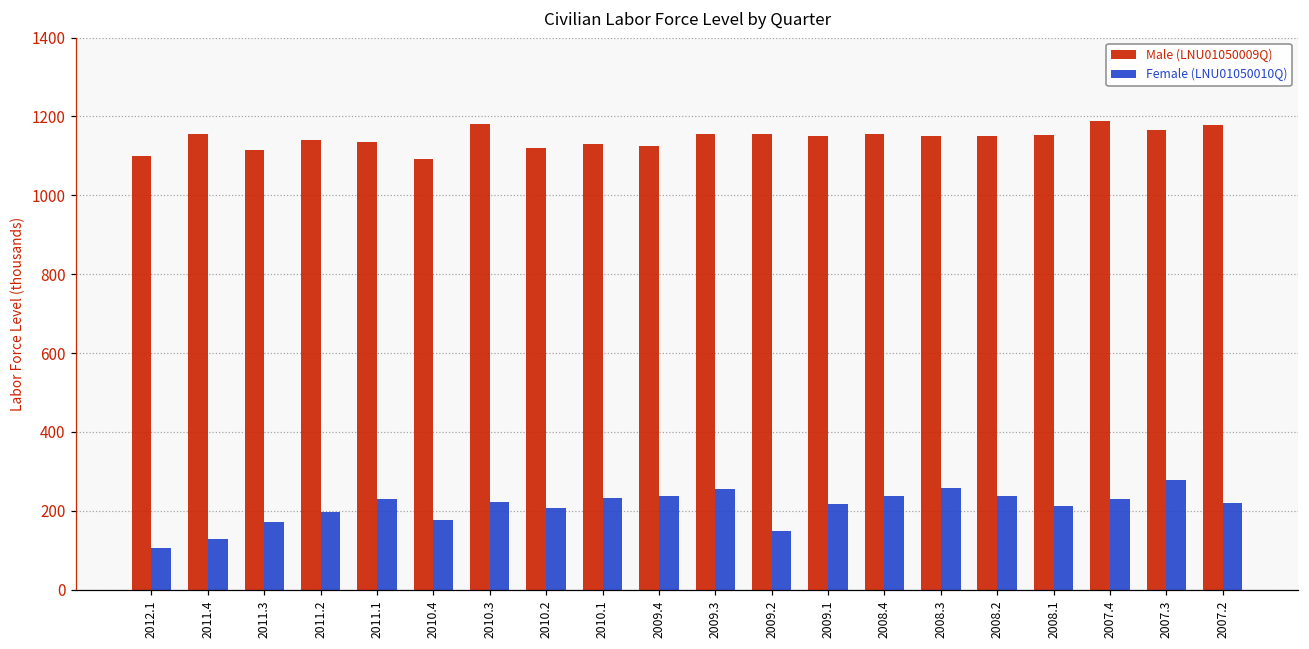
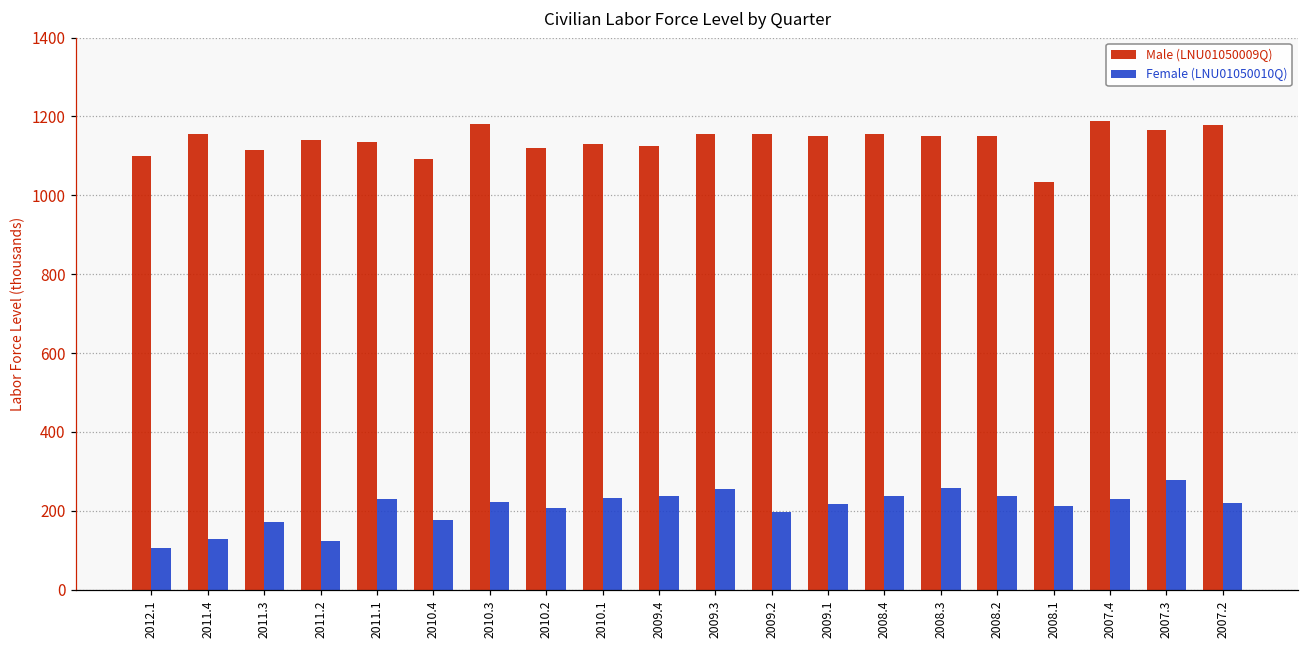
  {
    "Male (LNU01050009Q)": {
      "2012.1": 1100,
      "2011.4": 1160,
      "2011.3": 1120,
      "2011.2": 1140,
      "2011.1": 1130,
      "2010.4": 1090,
      "2010.3": 1180,
      "2010.2": 1120,
      "2010.1": 1130,
      "2009.4": 1120,
      "2009.3": 1160,
      "2009.2": 1160,
      "2009.1": 1150,
      "2008.4": 1160,
      "2008.3": 1150,
      "2008.2": 1150,
-     "2008.1": 1150,
+     "2008.1": 1030,
      "2007.4": 1190,
      "2007.3": 1170,
      "2007.2": 1180
    },
    "Female (LNU01050010Q)": {
      "2012.1": 110,
      "2011.4": 130,
      "2011.3": 170,
-     "2011.2": 200,
+     "2011.2": 120,
      "2011.1": 230,
      "2010.4": 180,
      "2010.3": 220,
      "2010.2": 210,
      "2010.1": 230,
      "2009.4": 240,
      "2009.3": 260,
-     "2009.2": 150,
+     "2009.2": 200,
      "2009.1": 220,
      "2008.4": 240,
      "2008.3": 260,
      "2008.2": 240,
      "2008.1": 210,
      "2007.4": 230,
      "2007.3": 280,
      "2007.2": 220
    }
  }
